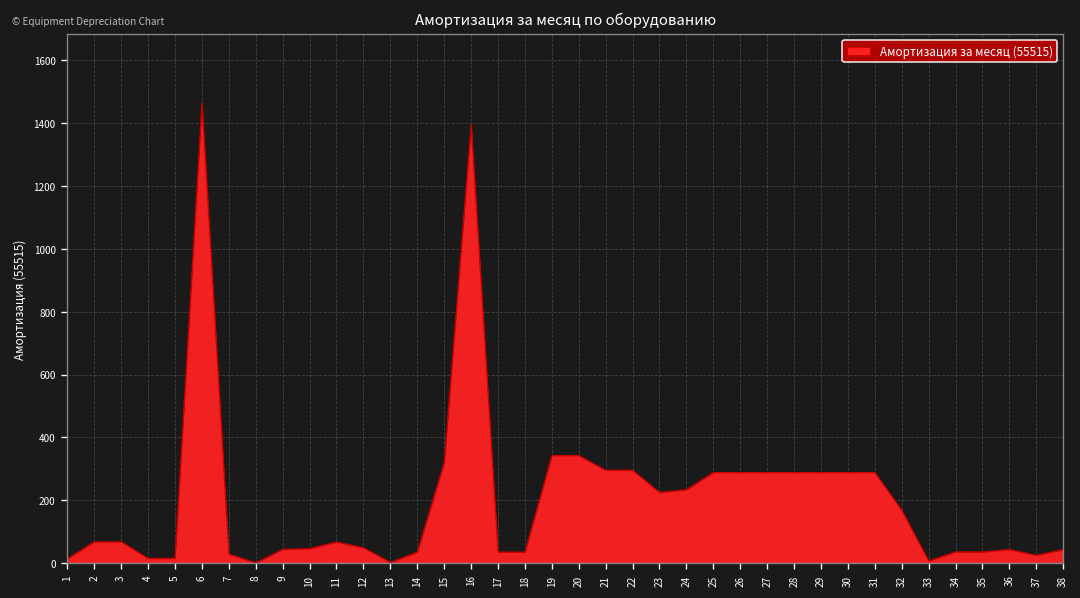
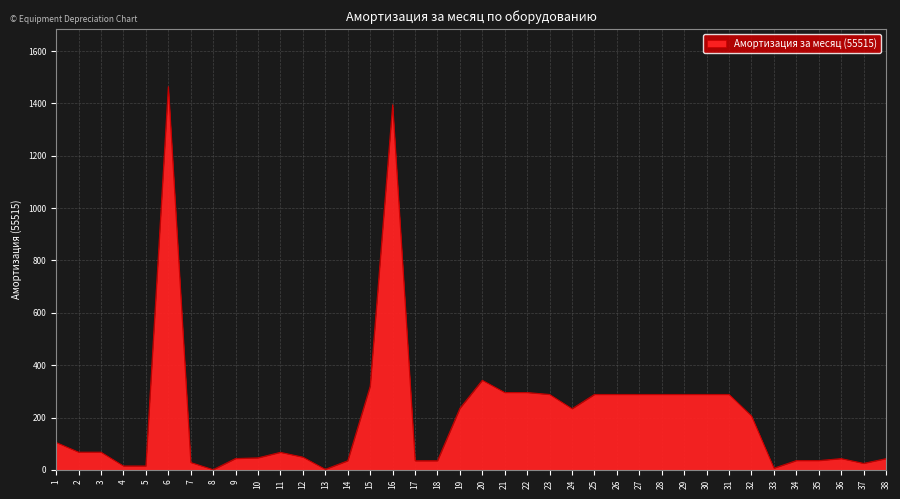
  {
-   "1": 10,
+   "1": 110,
    "2": 70,
    "3": 70,
    "4": 20,
    "5": 20,
    "6": 1460,
    "7": 30,
    "8": 0,
    "9": 40,
    "10": 50,
    "11": 70,
    "12": 50,
    "13": 0,
    "14": 40,
    "15": 320,
    "16": 1400,
    "17": 40,
    "18": 40,
-   "19": 340,
+   "19": 240,
    "20": 340,
    "21": 300,
    "22": 300,
-   "23": 230,
+   "23": 290,
    "24": 230,
    "25": 290,
    "26": 290,
    "27": 290,
    "28": 290,
    "29": 290,
    "30": 290,
    "31": 290,
-   "32": 170,
+   "32": 210,
    "33": 10,
    "34": 40,
    "35": 40,
    "36": 40,
    "37": 30,
    "38": 40
  }
